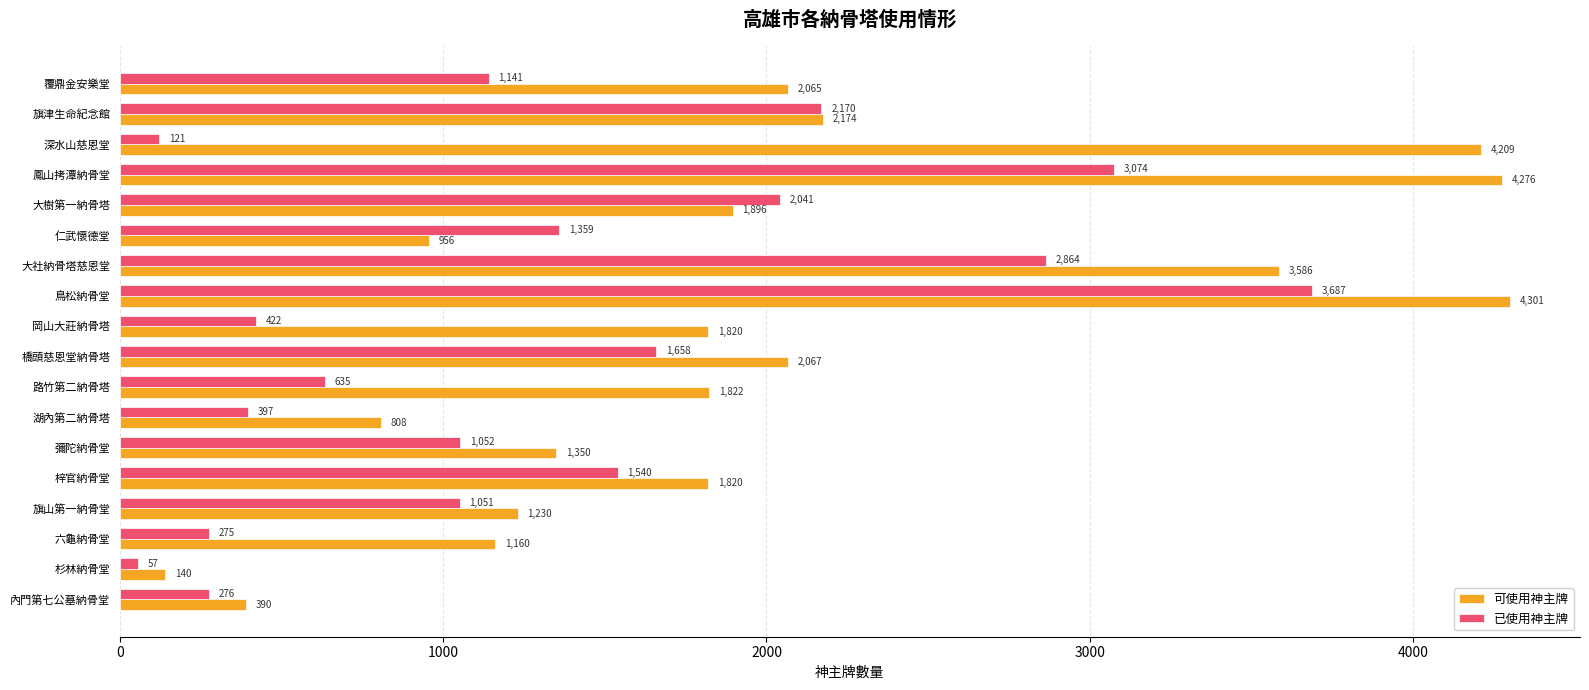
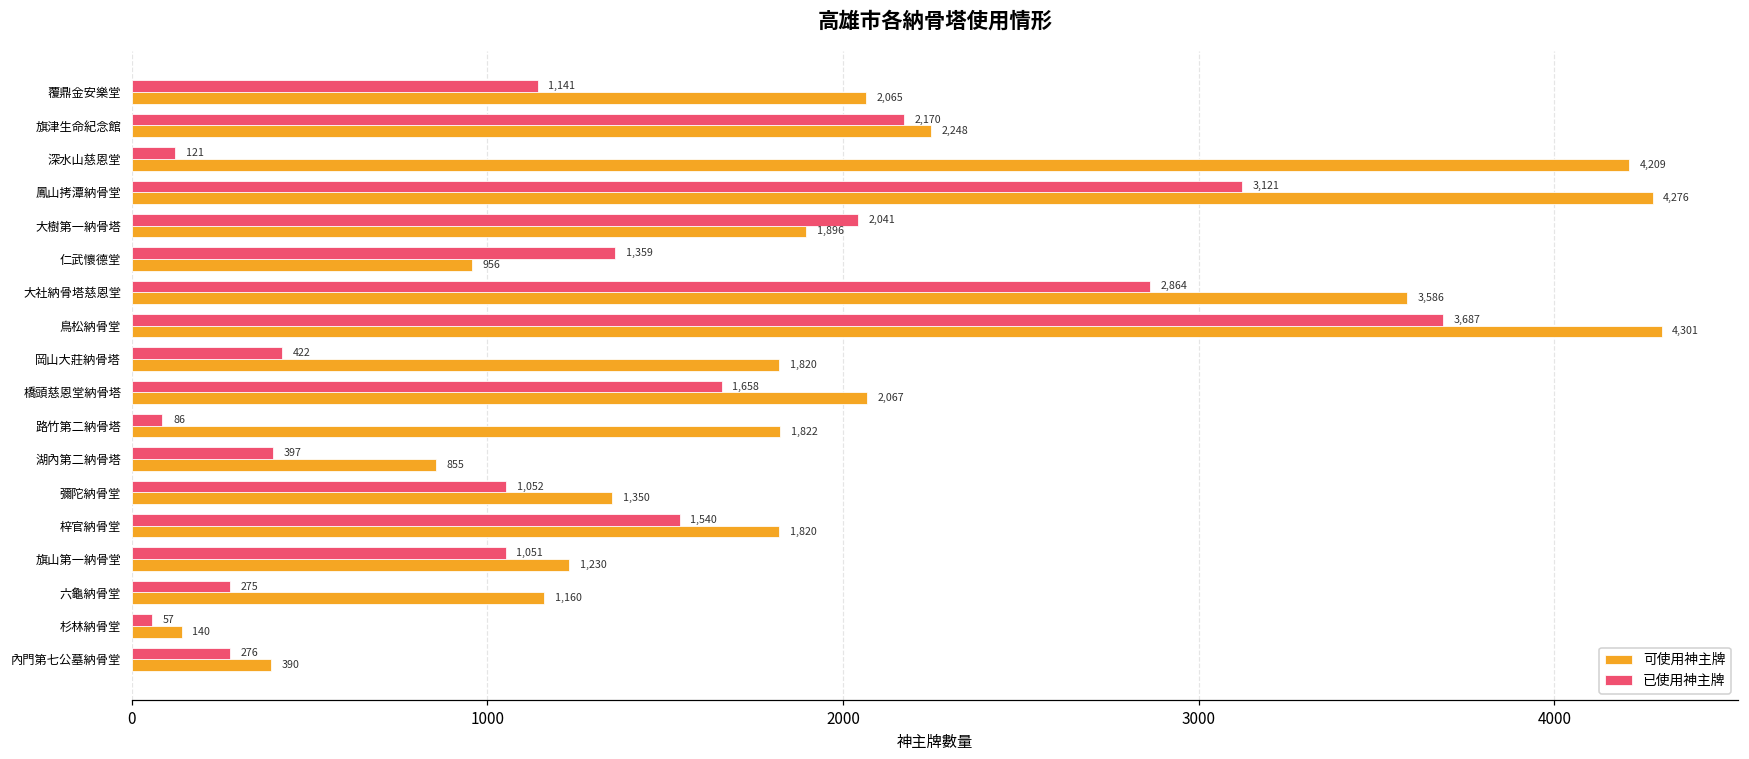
  {
    "可使用神主牌": {
      "覆鼎金安樂堂": "2,065",
-     "旗津生命紀念館": "2,174",
+     "旗津生命紀念館": "2,248",
      "深水山慈恩堂": "4,209",
      "鳳山拷潭納骨堂": "4,276",
      "大樹第一納骨塔": "1,896",
      "仁武懷德堂": "956",
      "大社納骨塔慈恩堂": "3,586",
      "鳥松納骨堂": "4,301",
      "岡山大莊納骨塔": "1,820",
      "橋頭慈恩堂納骨塔": "2,067",
      "路竹第二納骨塔": "1,822",
-     "湖內第二納骨塔": "808",
+     "湖內第二納骨塔": "855",
      "彌陀納骨堂": "1,350",
      "梓官納骨堂": "1,820",
      "旗山第一納骨堂": "1,230",
      "六龜納骨堂": "1,160",
      "杉林納骨堂": "140",
      "內門第七公墓納骨堂": "390"
    },
    "已使用神主牌": {
      "覆鼎金安樂堂": "1,141",
      "旗津生命紀念館": "2,170",
      "深水山慈恩堂": "121",
-     "鳳山拷潭納骨堂": "3,074",
+     "鳳山拷潭納骨堂": "3,121",
      "大樹第一納骨塔": "2,041",
      "仁武懷德堂": "1,359",
      "大社納骨塔慈恩堂": "2,864",
      "鳥松納骨堂": "3,687",
      "岡山大莊納骨塔": "422",
      "橋頭慈恩堂納骨塔": "1,658",
-     "路竹第二納骨塔": "635",
+     "路竹第二納骨塔": "86",
      "湖內第二納骨塔": "397",
      "彌陀納骨堂": "1,052",
      "梓官納骨堂": "1,540",
      "旗山第一納骨堂": "1,051",
      "六龜納骨堂": "275",
      "杉林納骨堂": "57",
      "內門第七公墓納骨堂": "276"
    }
  }
